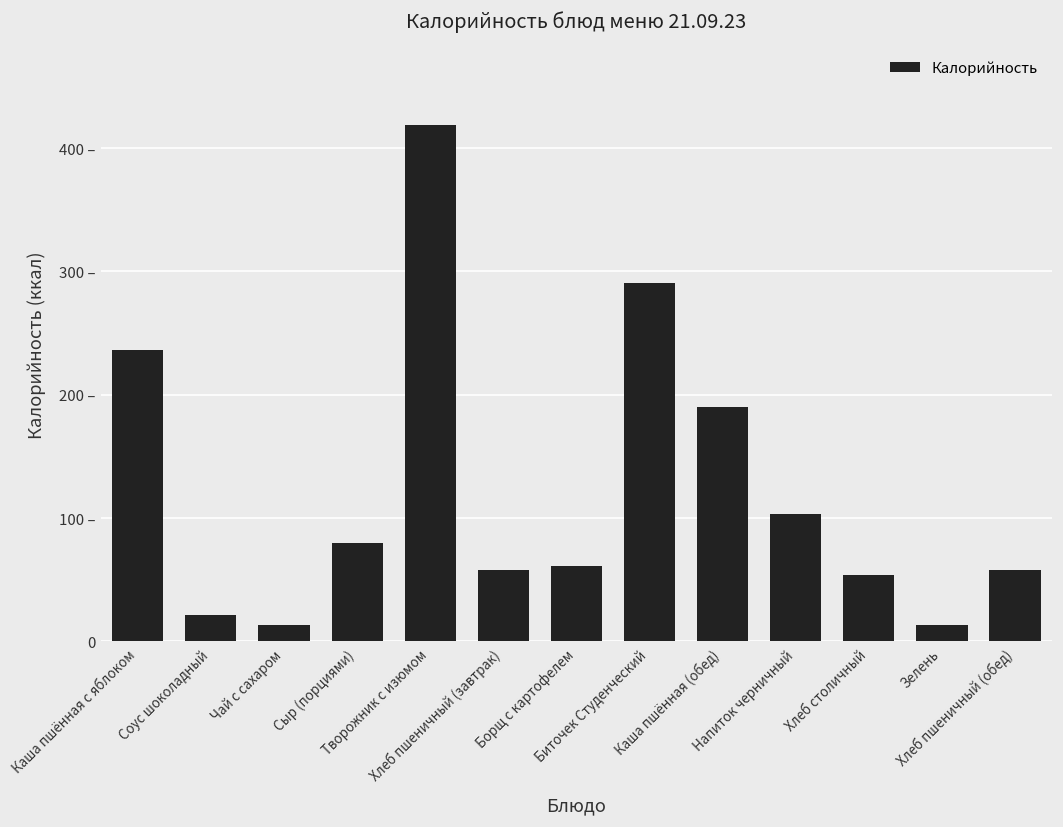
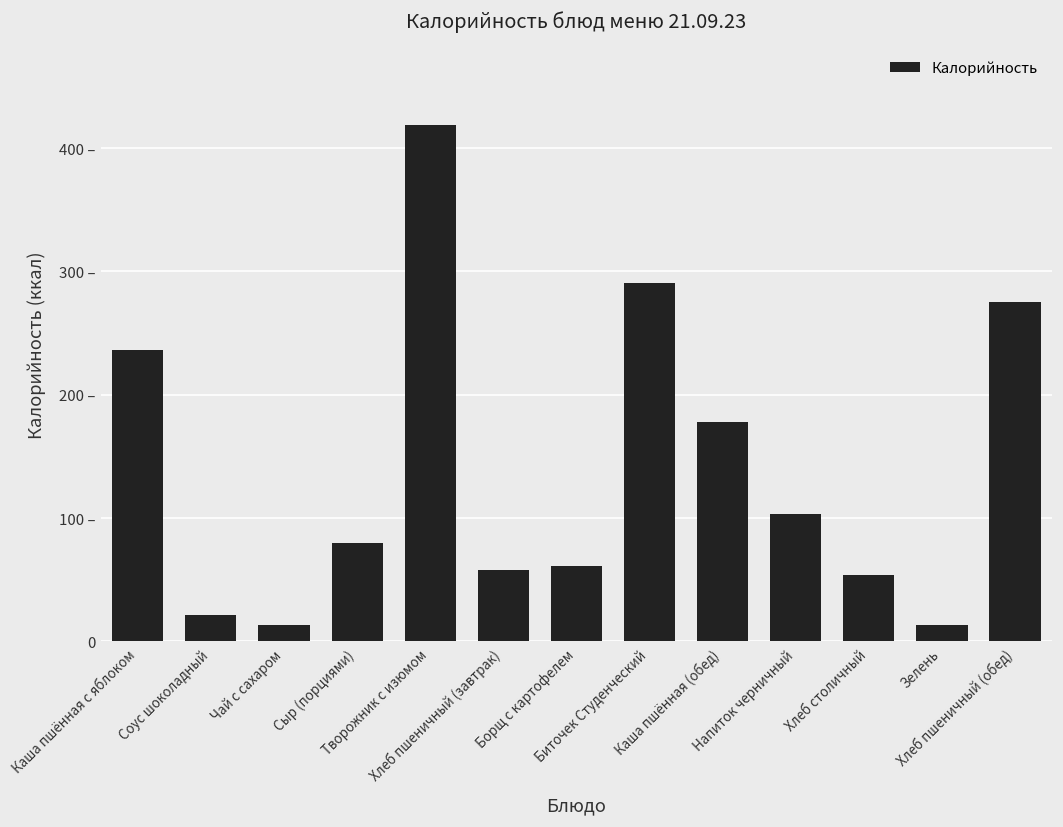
  {
    "Каша пшённая с яблоком": "237 –",
    "Соус шоколадный": "22 –",
    "Чай с сахаром": "13 –",
    "Сыр (порциями)": "80 –",
    "Творожник с изюмом": "419 –",
    "Хлеб пшеничный (завтрак)": "58 –",
    "Борщ с картофелем": "61 –",
    "Биточек Студенческий": "291 –",
-   "Каша пшённая (обед)": "190 –",
+   "Каша пшённая (обед)": "178 –",
    "Напиток черничный": "103 –",
    "Хлеб столичный": "54 –",
    "Зелень": "13 –",
-   "Хлеб пшеничный (обед)": "58 –"
+   "Хлеб пшеничный (обед)": "275 –"
  }
